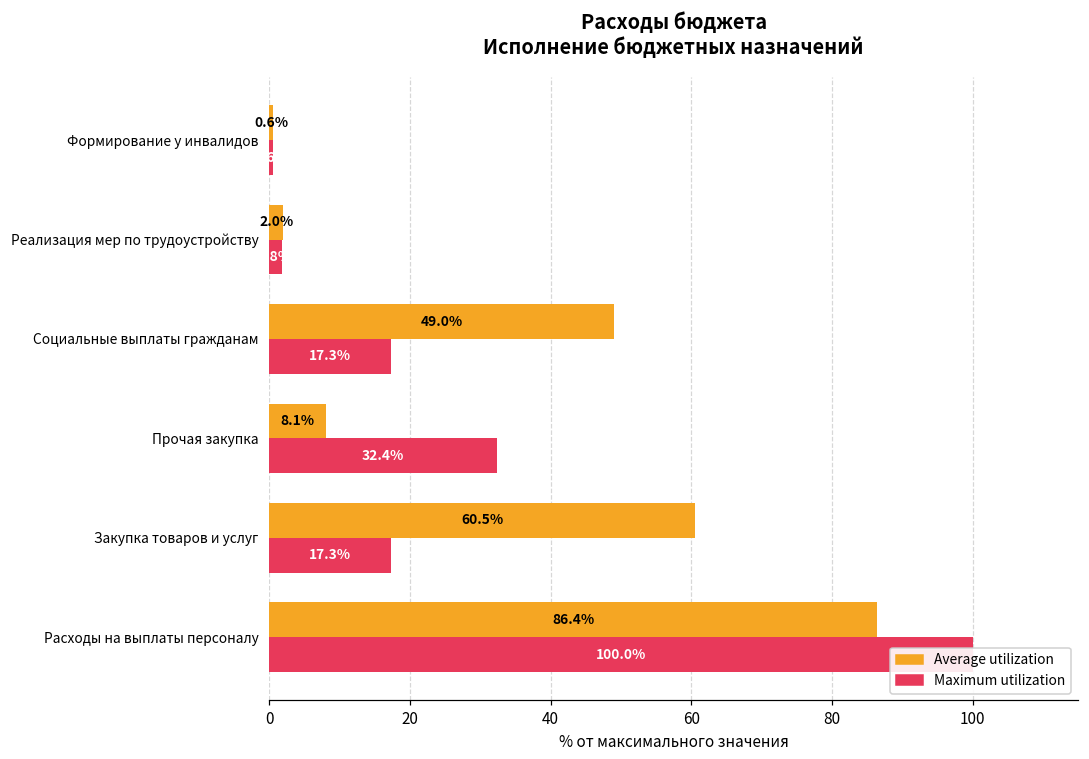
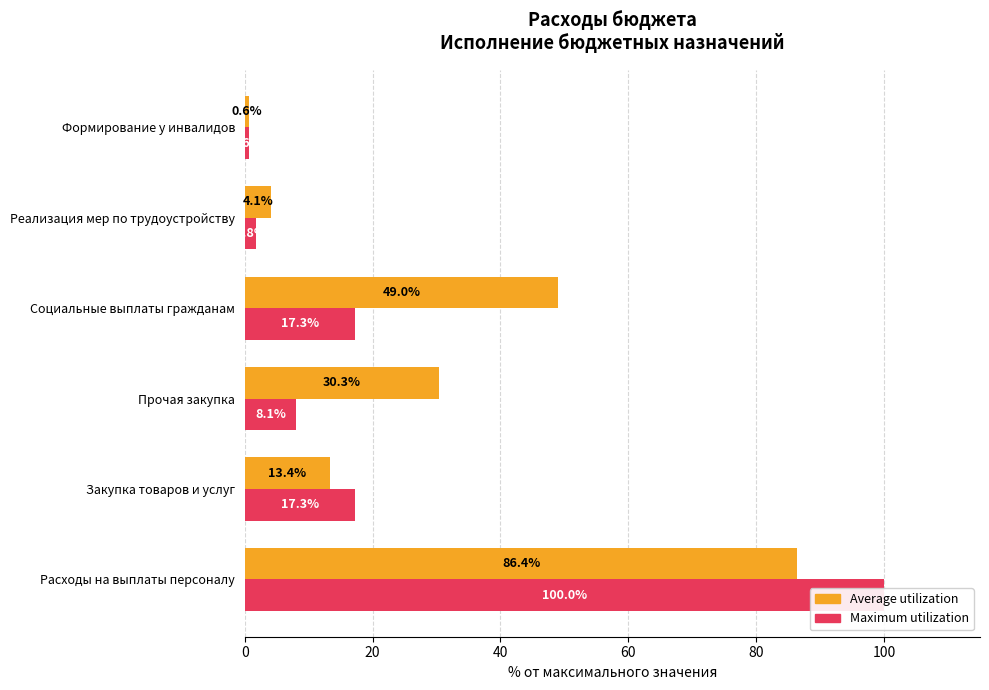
  {
    "Average utilization": {
      "Формирование у инвалидов": "0.6%",
-     "Реализация мер по трудоустройству": "2.0%",
+     "Реализация мер по трудоустройству": "4.1%",
      "Социальные выплаты гражданам": "49.0%",
-     "Прочая закупка": "8.1%",
-     "Закупка товаров и услуг": "60.5%",
+     "Прочая закупка": "30.3%",
+     "Закупка товаров и услуг": "13.4%",
      "Расходы на выплаты персоналу": "86.4%"
    },
    "Maximum utilization": {
      "Социальные выплаты гражданам": "17.3%",
-     "Прочая закупка": "32.4%",
+     "Прочая закупка": "8.1%",
      "Закупка товаров и услуг": "17.3%"
    }
  }
